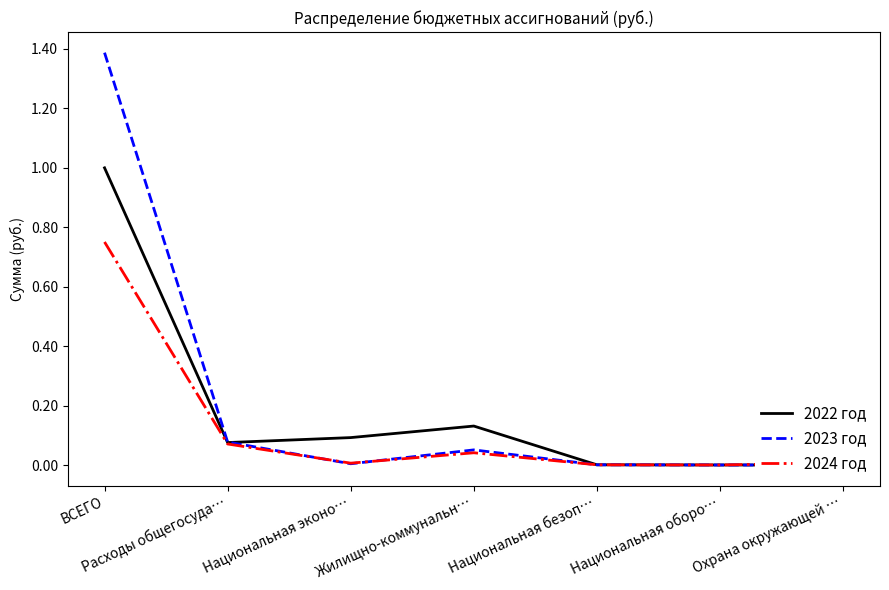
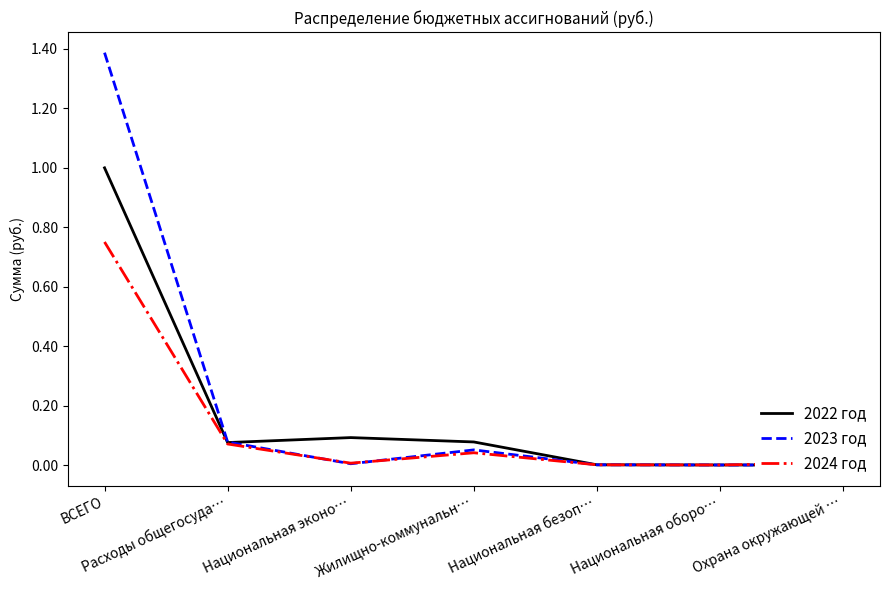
  {
    "2022 год": {
      "ВСЕГО": 1.00,
      "Национальная эконо…": 0.09,
-     "Жилищно-коммунальн…": 0.13
+     "Жилищно-коммунальн…": 0.08
    },
    "2023 год": {
      "ВСЕГО": 1.39,
      "Жилищно-коммунальн…": 0.05
    },
    "2024 год": {
      "ВСЕГО": 0.75,
      "Жилищно-коммунальн…": 0.04
    }
  }
